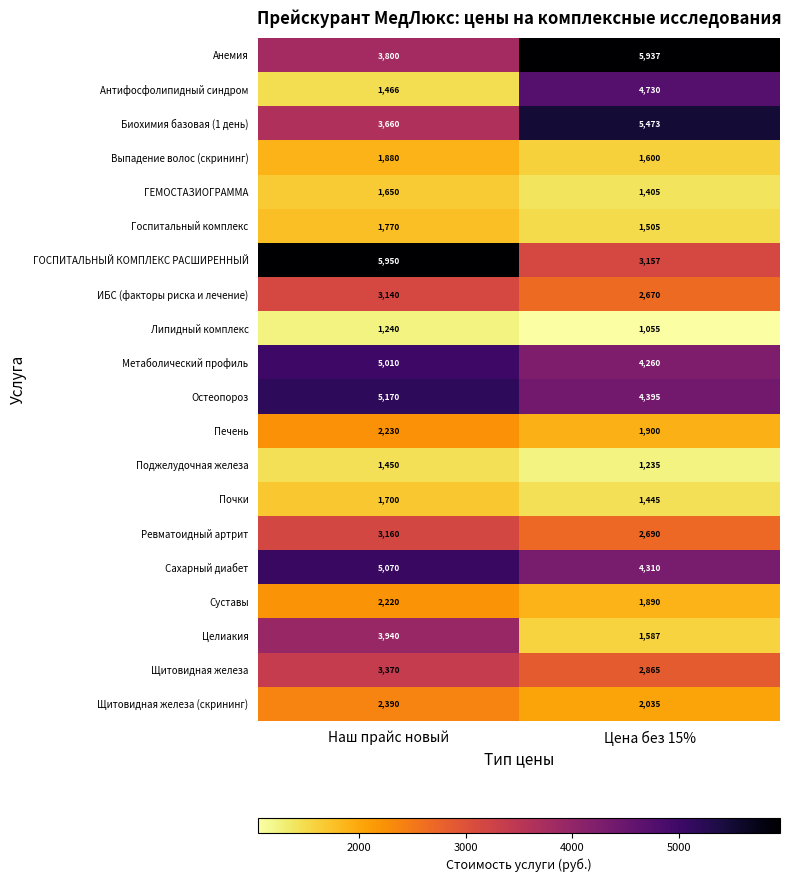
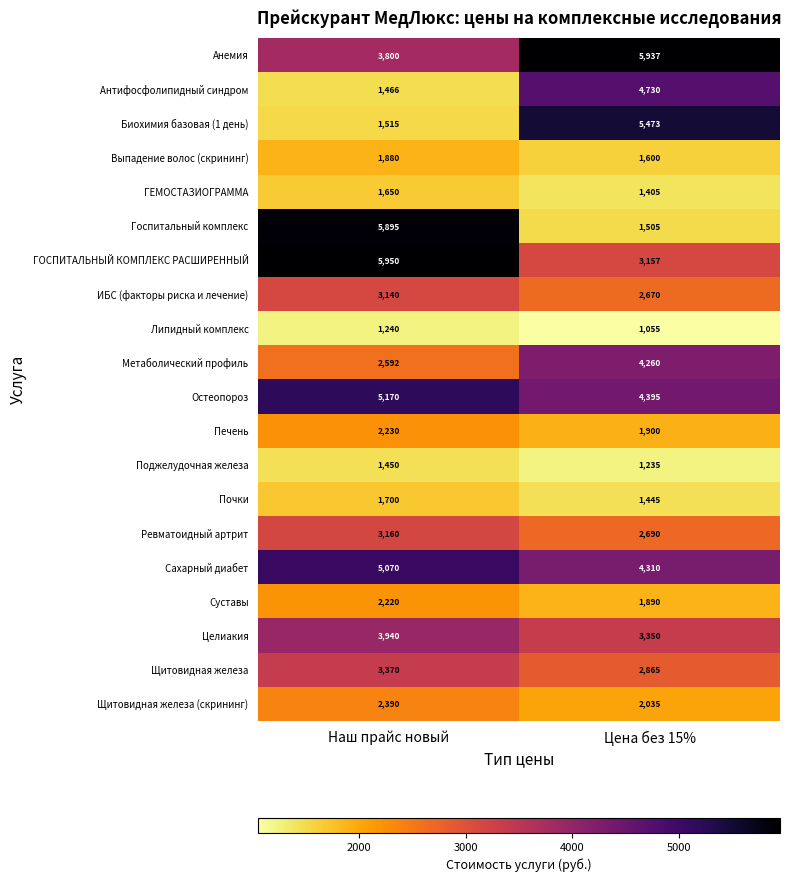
  {
    "Анемия": {
      "Наш прайс новый": "3,800",
      "Цена без 15%": "5,937"
    },
    "Антифосфолипидный синдром": {
      "Наш прайс новый": "1,466",
      "Цена без 15%": "4,730"
    },
    "Биохимия базовая (1 день)": {
-     "Наш прайс новый": "3,660",
+     "Наш прайс новый": "1,515",
      "Цена без 15%": "5,473"
    },
    "Выпадение волос (скрининг)": {
      "Наш прайс новый": "1,880",
      "Цена без 15%": "1,600"
    },
    "ГЕМОСТАЗИОГРАММА": {
      "Наш прайс новый": "1,650",
      "Цена без 15%": "1,405"
    },
    "Госпитальный комплекс": {
-     "Наш прайс новый": "1,770",
+     "Наш прайс новый": "5,895",
      "Цена без 15%": "1,505"
    },
    "ГОСПИТАЛЬНЫЙ КОМПЛЕКС РАСШИРЕННЫЙ": {
      "Наш прайс новый": "5,950",
      "Цена без 15%": "3,157"
    },
    "ИБС (факторы риска и лечение)": {
      "Наш прайс новый": "3,140",
      "Цена без 15%": "2,670"
    },
    "Липидный комплекс": {
      "Наш прайс новый": "1,240",
      "Цена без 15%": "1,055"
    },
    "Метаболический профиль": {
-     "Наш прайс новый": "5,010",
+     "Наш прайс новый": "2,592",
      "Цена без 15%": "4,260"
    },
    "Остеопороз": {
      "Наш прайс новый": "5,170",
      "Цена без 15%": "4,395"
    },
    "Печень": {
      "Наш прайс новый": "2,230",
      "Цена без 15%": "1,900"
    },
    "Поджелудочная железа": {
      "Наш прайс новый": "1,450",
      "Цена без 15%": "1,235"
    },
    "Почки": {
      "Наш прайс новый": "1,700",
      "Цена без 15%": "1,445"
    },
    "Ревматоидный артрит": {
      "Наш прайс новый": "3,160",
      "Цена без 15%": "2,690"
    },
    "Сахарный диабет": {
      "Наш прайс новый": "5,070",
      "Цена без 15%": "4,310"
    },
    "Суставы": {
      "Наш прайс новый": "2,220",
      "Цена без 15%": "1,890"
    },
    "Целиакия": {
      "Наш прайс новый": "3,940",
-     "Цена без 15%": "1,587"
+     "Цена без 15%": "3,350"
    },
    "Щитовидная железа": {
      "Наш прайс новый": "3,370",
      "Цена без 15%": "2,865"
    },
    "Щитовидная железа (скрининг)": {
      "Наш прайс новый": "2,390",
      "Цена без 15%": "2,035"
    }
  }
